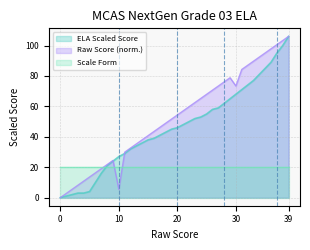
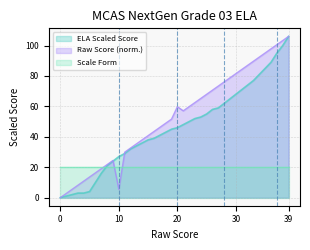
  {
    "Raw Score (norm.)": {
      "10": 5,
-     "20": 54,
-     "30": 73
+     "20": 60,
+     "30": 82
    }
  }
